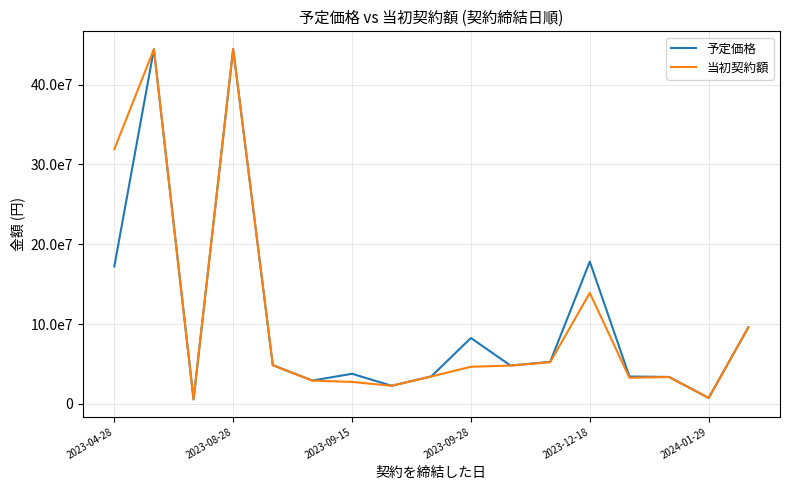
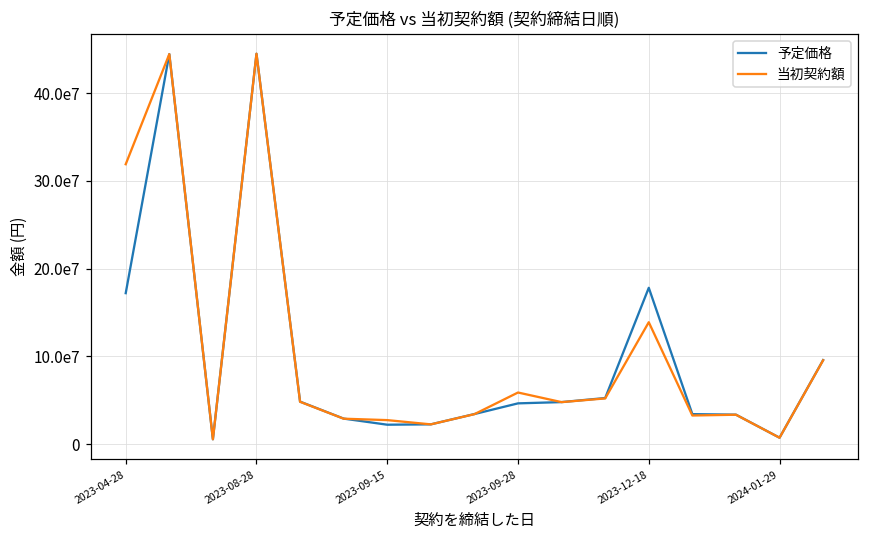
  {
    "予定価格": {
      "2023-04-28": 170000000,
-     "2023-09-15": 40000000,
-     "2023-09-28": 80000000,
+     "2023-09-15": 20000000,
+     "2023-09-28": 50000000,
      "2023-12-18": 180000000
    },
    "当初契約額": {
      "2023-04-28": 320000000,
      "2023-09-15": 30000000,
-     "2023-09-28": 50000000,
+     "2023-09-28": 60000000,
      "2023-12-18": 140000000
    }
  }
